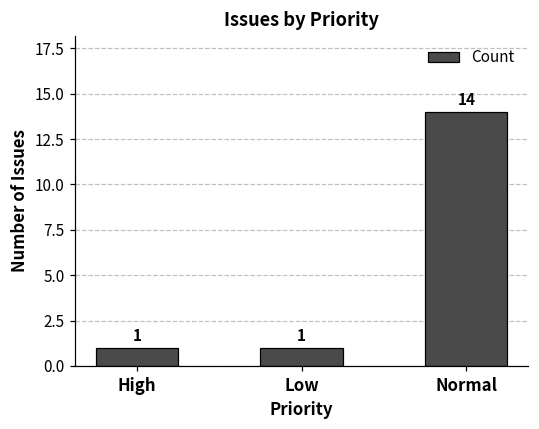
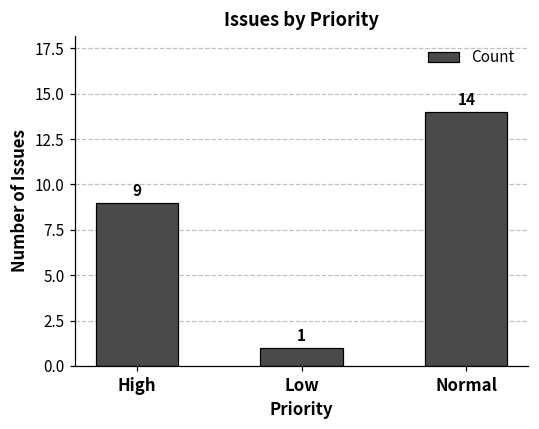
  {
-   "High": 1,
+   "High": 9,
    "Low": 1,
    "Normal": 14
  }
